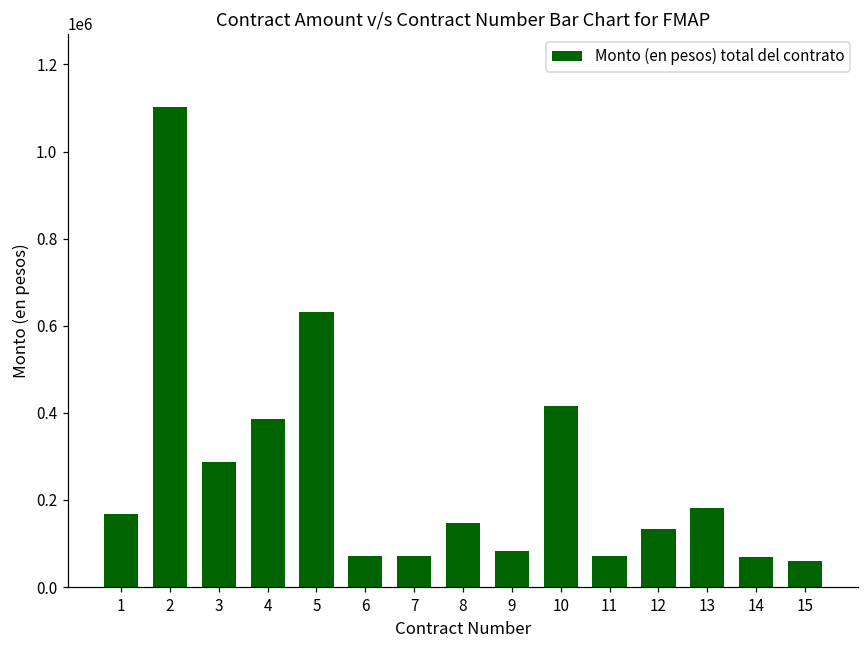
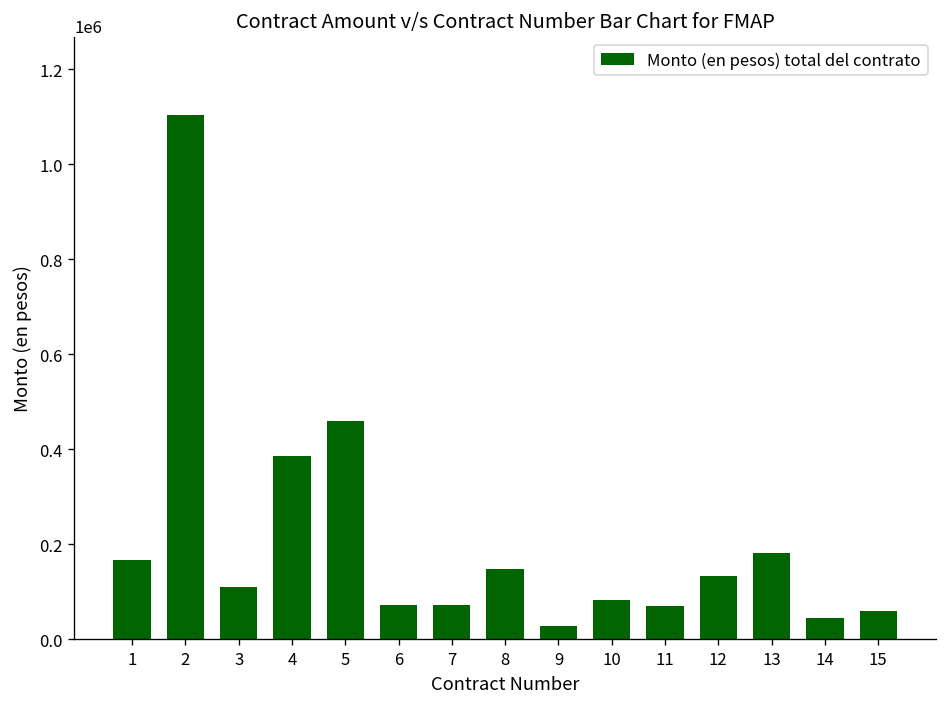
  {
    "1": 170000,
    "2": 1100000,
-   "3": 290000,
+   "3": 110000,
    "4": 390000,
-   "5": 630000,
+   "5": 460000,
    "6": 70000,
    "7": 70000,
    "8": 150000,
-   "9": 80000,
-   "10": 420000,
+   "9": 30000,
+   "10": 80000,
    "11": 70000,
    "12": 130000,
    "13": 180000,
-   "14": 70000,
+   "14": 40000,
    "15": 60000
  }
